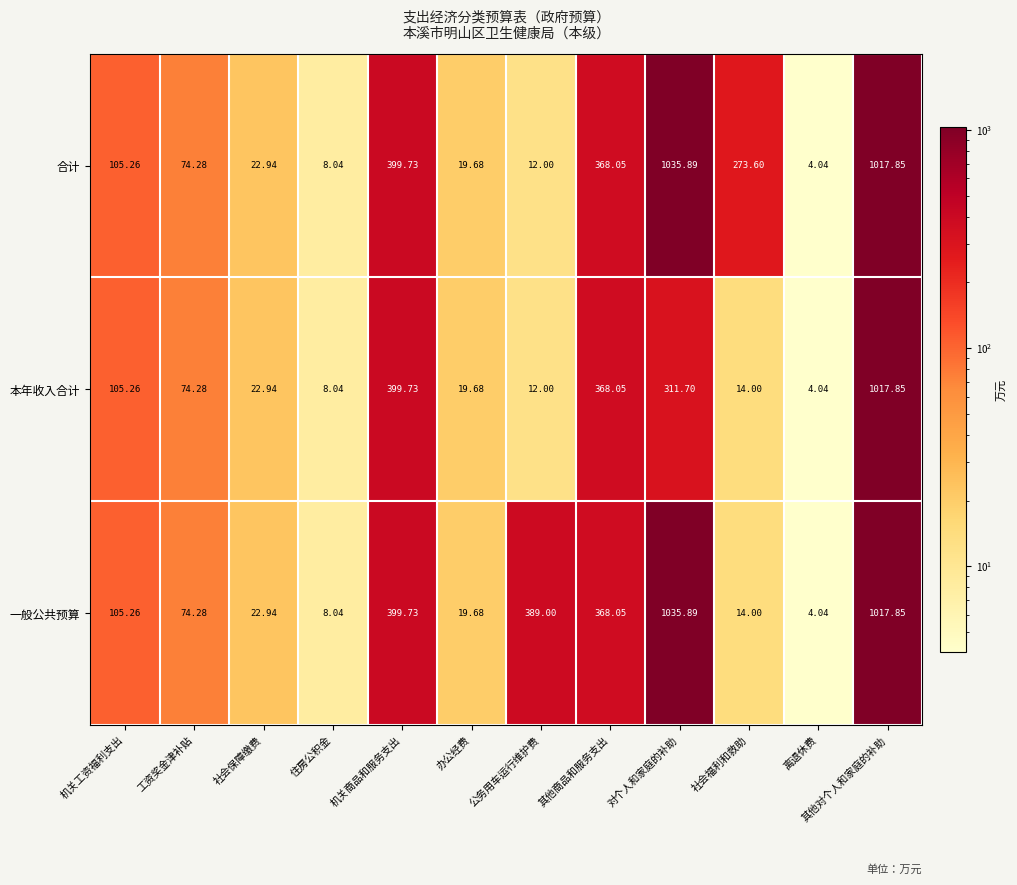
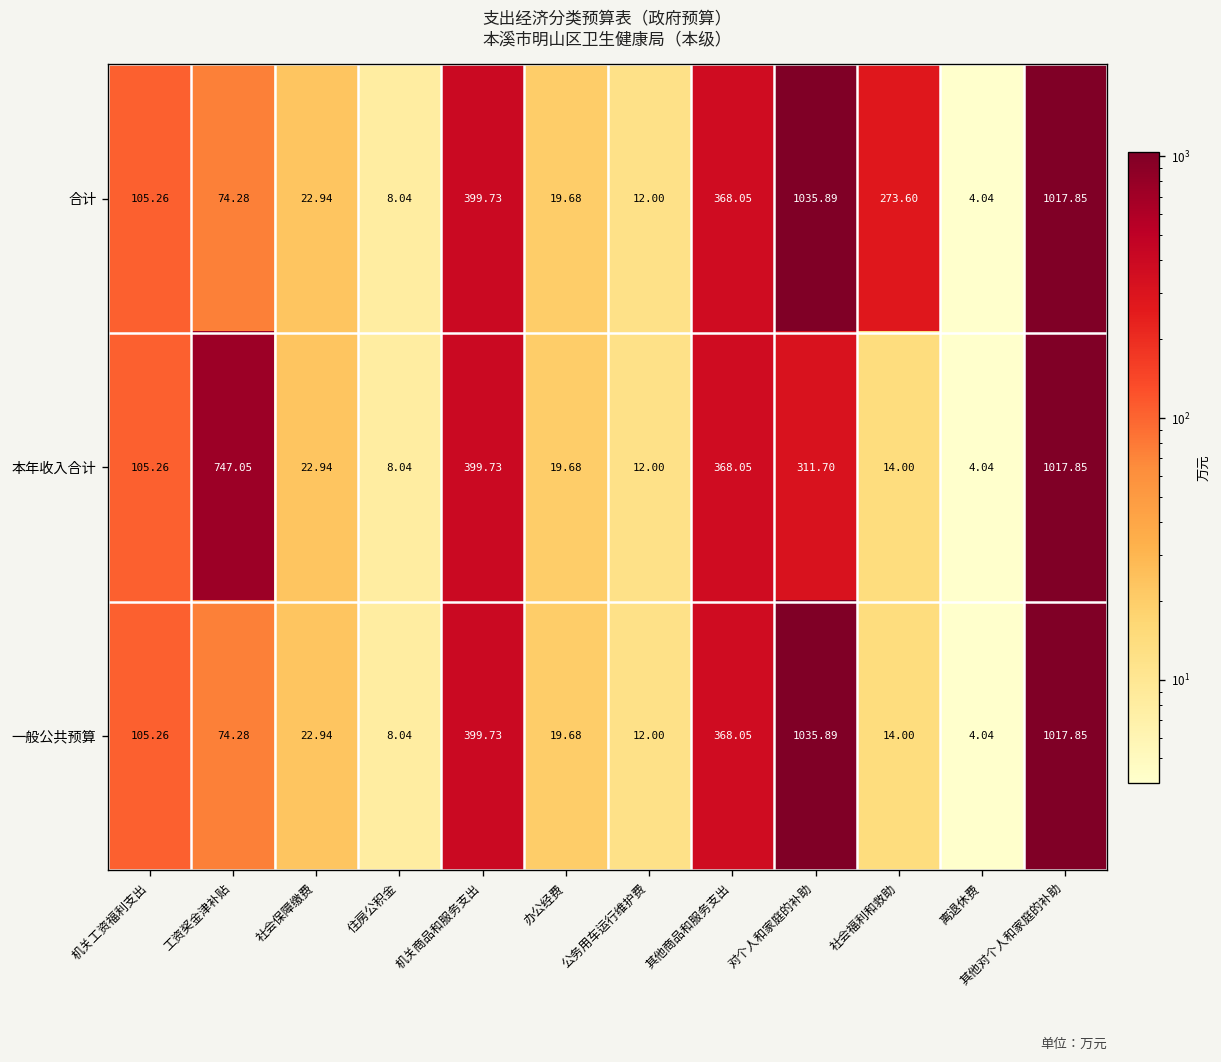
  {
    "合计": {
      "机关工资福利支出": 105.26,
      "工资奖金津补贴": 74.28,
      "社会保障缴费": 22.94,
      "住房公积金": 8.04,
      "机关商品和服务支出": 399.73,
      "办公经费": 19.68,
      "公务用车运行维护费": 12.00,
      "其他商品和服务支出": 368.05,
      "对个人和家庭的补助": 1035.89,
      "社会福利和救助": 273.60,
      "离退休费": 4.04,
      "其他对个人和家庭的补助": 1017.85
    },
    "本年收入合计": {
      "机关工资福利支出": 105.26,
-     "工资奖金津补贴": 74.28,
+     "工资奖金津补贴": 747.05,
      "社会保障缴费": 22.94,
      "住房公积金": 8.04,
      "机关商品和服务支出": 399.73,
      "办公经费": 19.68,
      "公务用车运行维护费": 12.00,
      "其他商品和服务支出": 368.05,
      "对个人和家庭的补助": 311.70,
      "社会福利和救助": 14.00,
      "离退休费": 4.04,
      "其他对个人和家庭的补助": 1017.85
    },
    "一般公共预算": {
      "机关工资福利支出": 105.26,
      "工资奖金津补贴": 74.28,
      "社会保障缴费": 22.94,
      "住房公积金": 8.04,
      "机关商品和服务支出": 399.73,
      "办公经费": 19.68,
-     "公务用车运行维护费": 389.00,
+     "公务用车运行维护费": 12.00,
      "其他商品和服务支出": 368.05,
      "对个人和家庭的补助": 1035.89,
      "社会福利和救助": 14.00,
      "离退休费": 4.04,
      "其他对个人和家庭的补助": 1017.85
    }
  }
